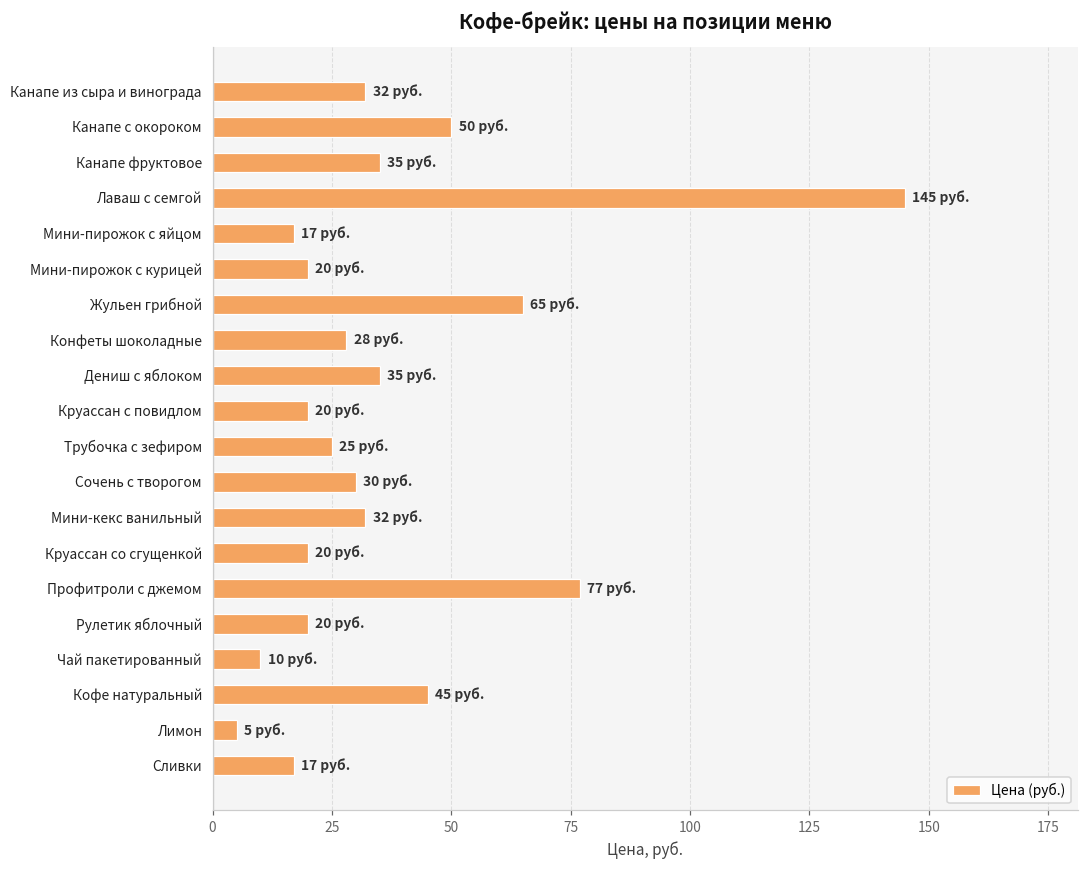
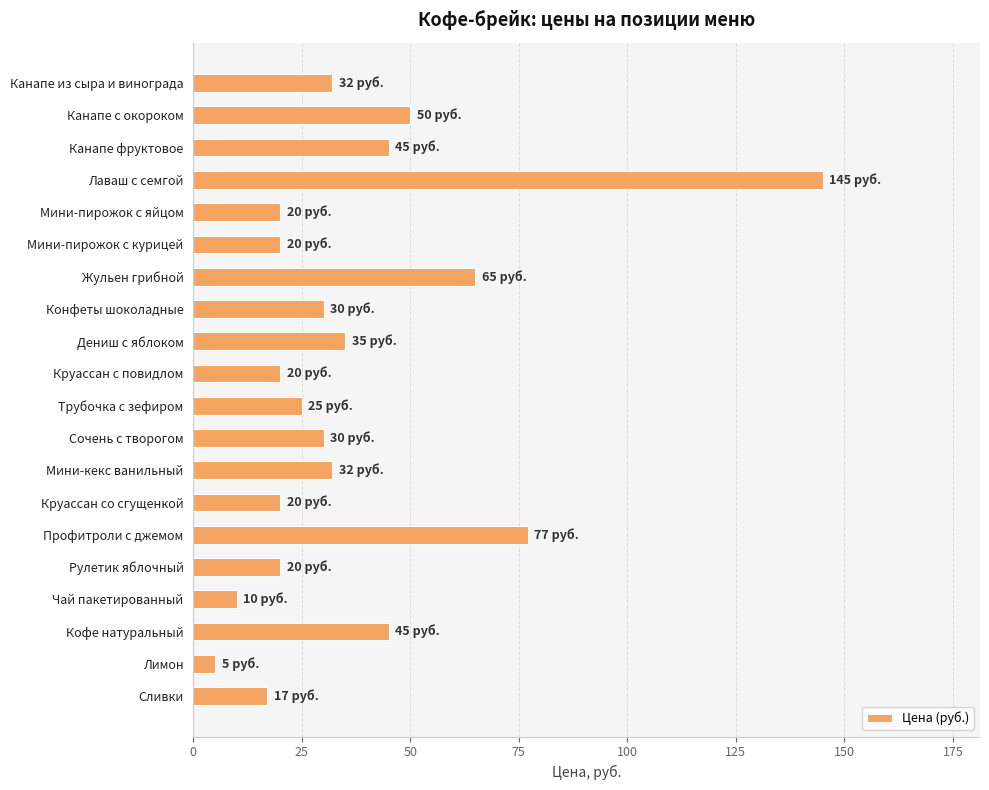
  {
    "Канапе из сыра и винограда": 32,
    "Канапе с окороком": 50,
-   "Канапе фруктовое": 35,
+   "Канапе фруктовое": 45,
    "Лаваш с семгой": 145,
-   "Мини-пирожок с яйцом": 17,
+   "Мини-пирожок с яйцом": 20,
    "Мини-пирожок с курицей": 20,
    "Жульен грибной": 65,
-   "Конфеты шоколадные": 28,
+   "Конфеты шоколадные": 30,
    "Дениш с яблоком": 35,
    "Круассан с повидлом": 20,
    "Трубочка с зефиром": 25,
    "Сочень с творогом": 30,
    "Мини-кекс ванильный": 32,
    "Круассан со сгущенкой": 20,
    "Профитроли с джемом": 77,
    "Рулетик яблочный": 20,
    "Чай пакетированный": 10,
    "Кофе натуральный": 45,
    "Лимон": 5,
    "Сливки": 17
  }
